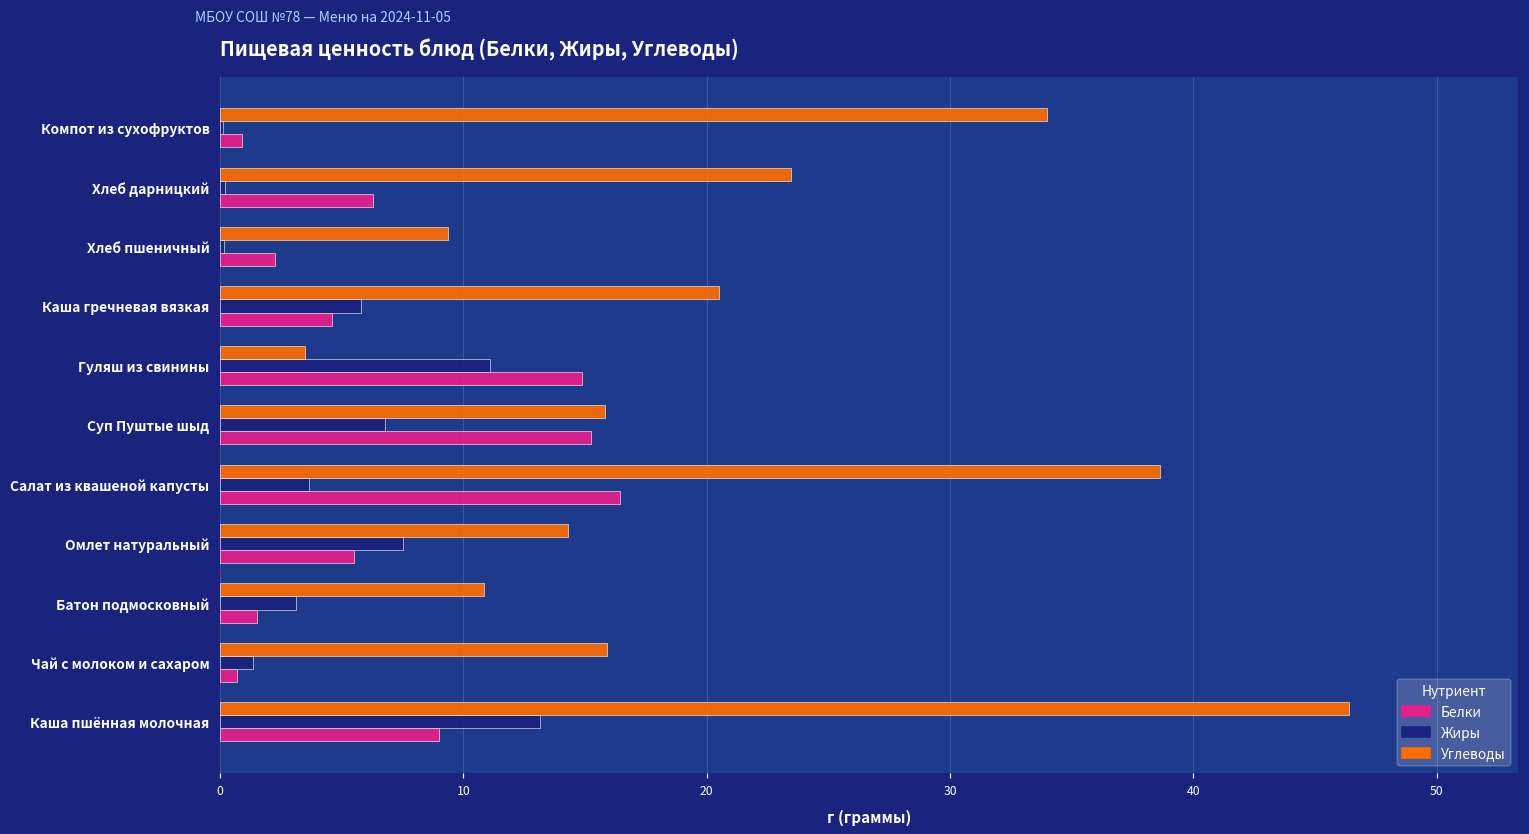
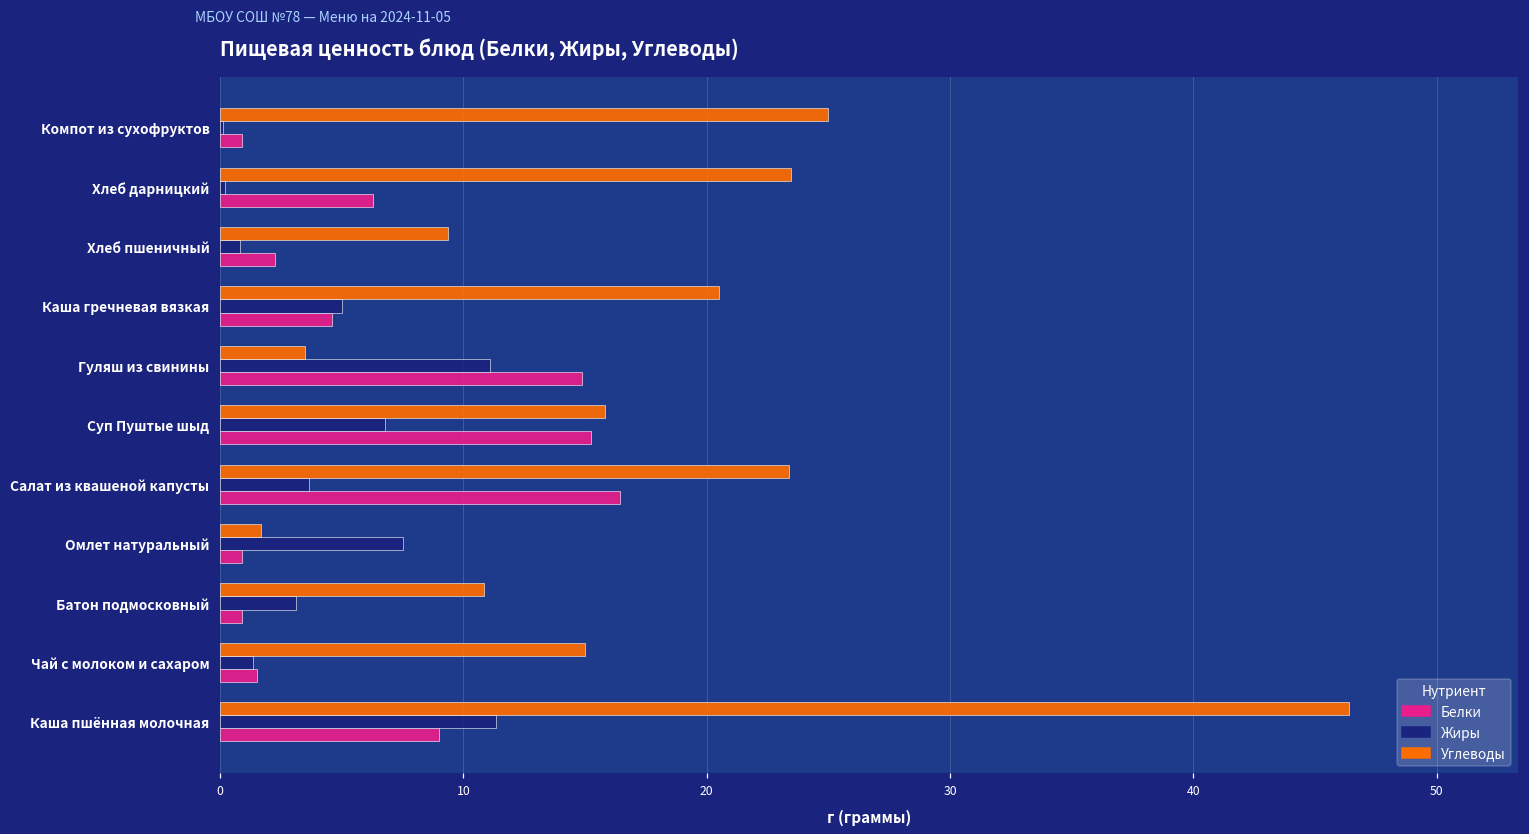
  {
    "Белки": {
      "Компот из сухофруктов": 0.9,
      "Хлеб дарницкий": 6.3,
      "Хлеб пшеничный": 2.3,
      "Каша гречневая вязкая": 4.6,
      "Гуляш из свинины": 14.9,
      "Суп Пуштые шыд": 15.3,
      "Салат из квашеной капусты": 16.4,
-     "Омлет натуральный": 5.5,
-     "Батон подмосковный": 1.5,
-     "Чай с молоком и сахаром": 0.7,
+     "Омлет натуральный": 0.9,
+     "Батон подмосковный": 0.9,
+     "Чай с молоком и сахаром": 1.5,
      "Каша пшённая молочная": 9.0
    },
    "Жиры": {
      "Хлеб дарницкий": 0.2,
-     "Хлеб пшеничный": 0.2,
-     "Каша гречневая вязкая": 5.8,
+     "Хлеб пшеничный": 0.8,
+     "Каша гречневая вязкая": 5.0,
      "Гуляш из свинины": 11.1,
      "Суп Пуштые шыд": 6.8,
      "Салат из квашеной капусты": 3.7,
      "Омлет натуральный": 7.5,
      "Батон подмосковный": 3.1,
      "Чай с молоком и сахаром": 1.4,
-     "Каша пшённая молочная": 13.1
+     "Каша пшённая молочная": 11.3
    },
    "Углеводы": {
-     "Компот из сухофруктов": 34,
+     "Компот из сухофруктов": 25,
      "Хлеб дарницкий": 23.5,
      "Хлеб пшеничный": 9.4,
      "Каша гречневая вязкая": 20.5,
      "Гуляш из свинины": 3.5,
      "Суп Пуштые шыд": 15.8,
-     "Салат из квашеной капусты": 38.6,
-     "Омлет натуральный": 14.3,
+     "Салат из квашеной капусты": 23.4,
+     "Омлет натуральный": 1.7,
      "Батон подмосковный": 10.8,
-     "Чай с молоком и сахаром": 15.9,
+     "Чай с молоком и сахаром": 15.0,
      "Каша пшённая молочная": 46.4
    }
  }
